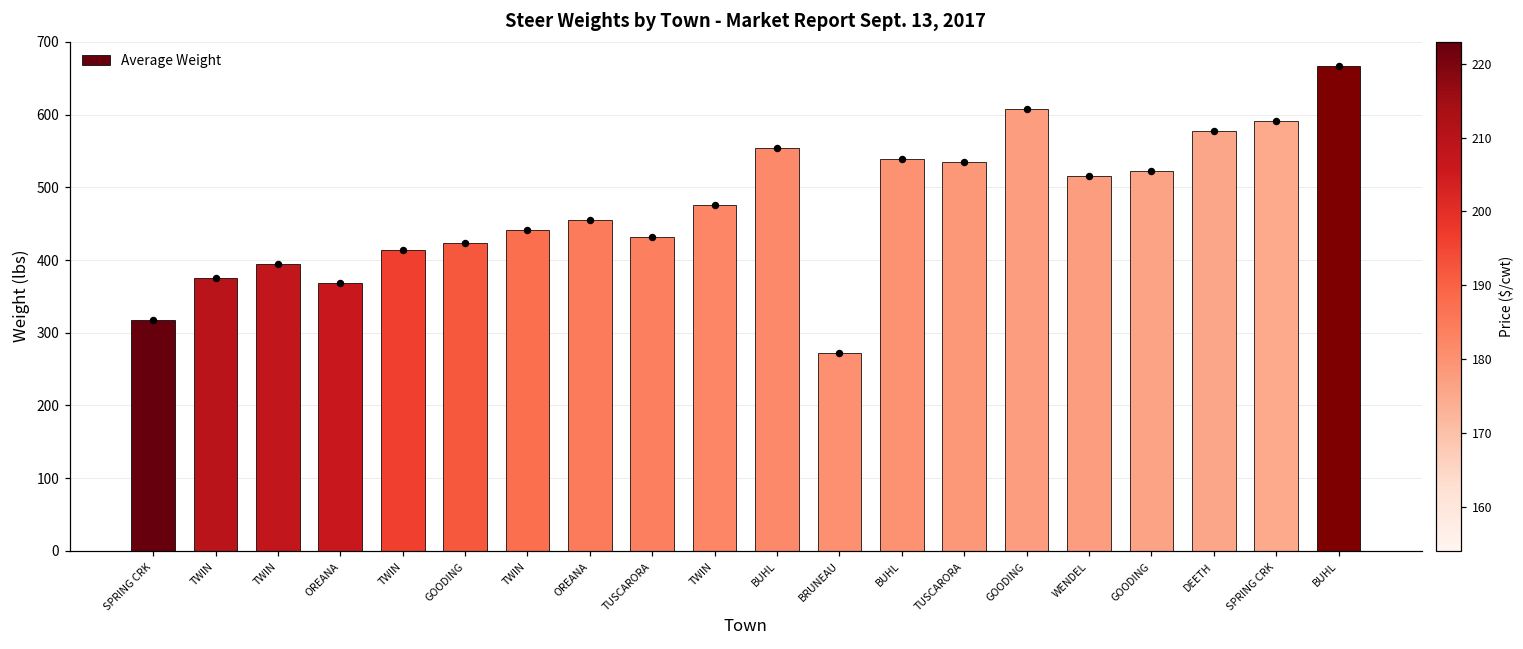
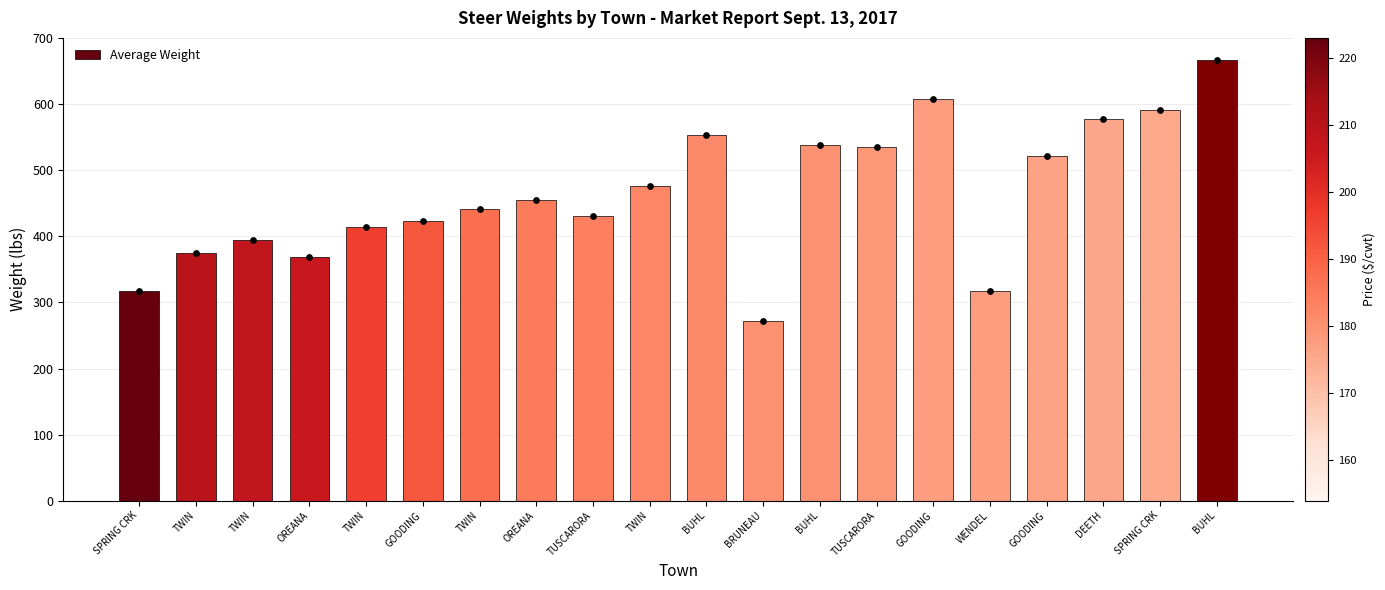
  {
    "BRUNEAU": 270,
-   "WENDEL": 520,
+   "WENDEL": 320,
    "DEETH": 580
  }
